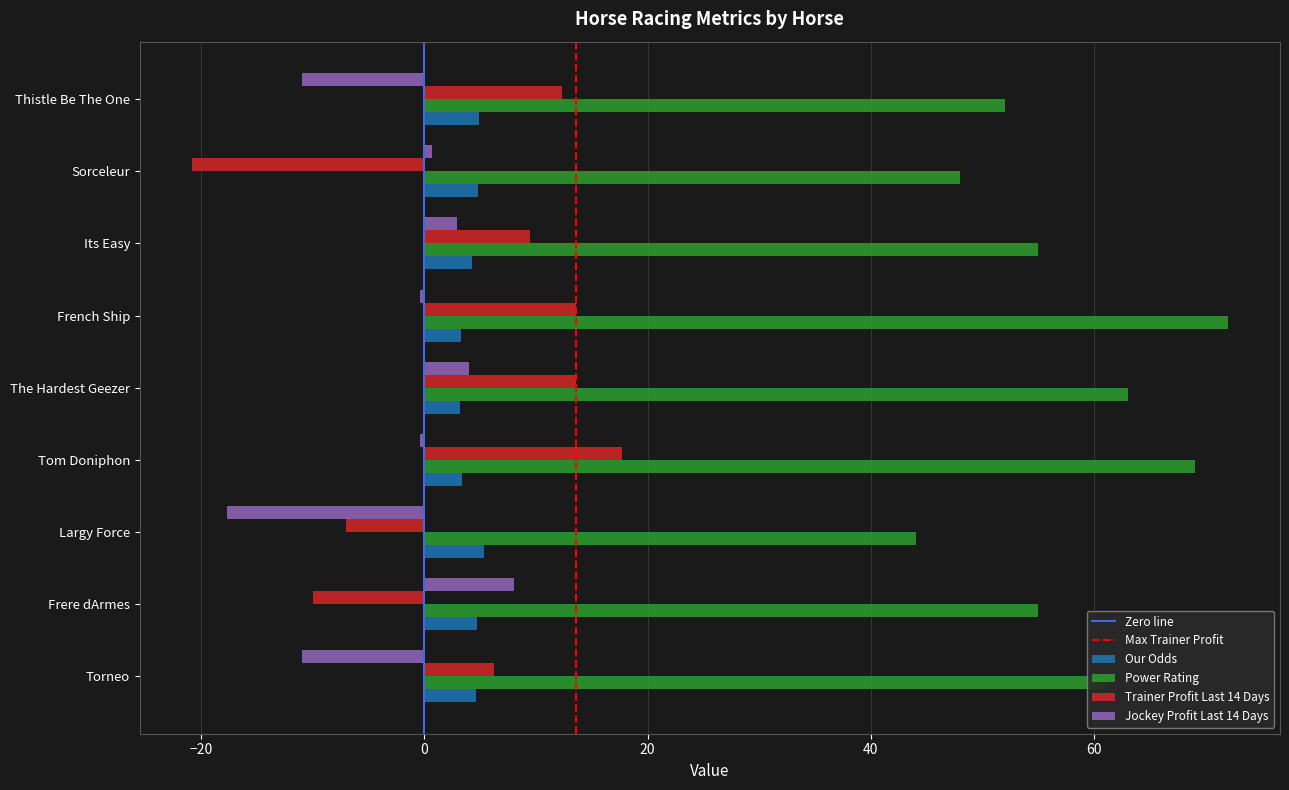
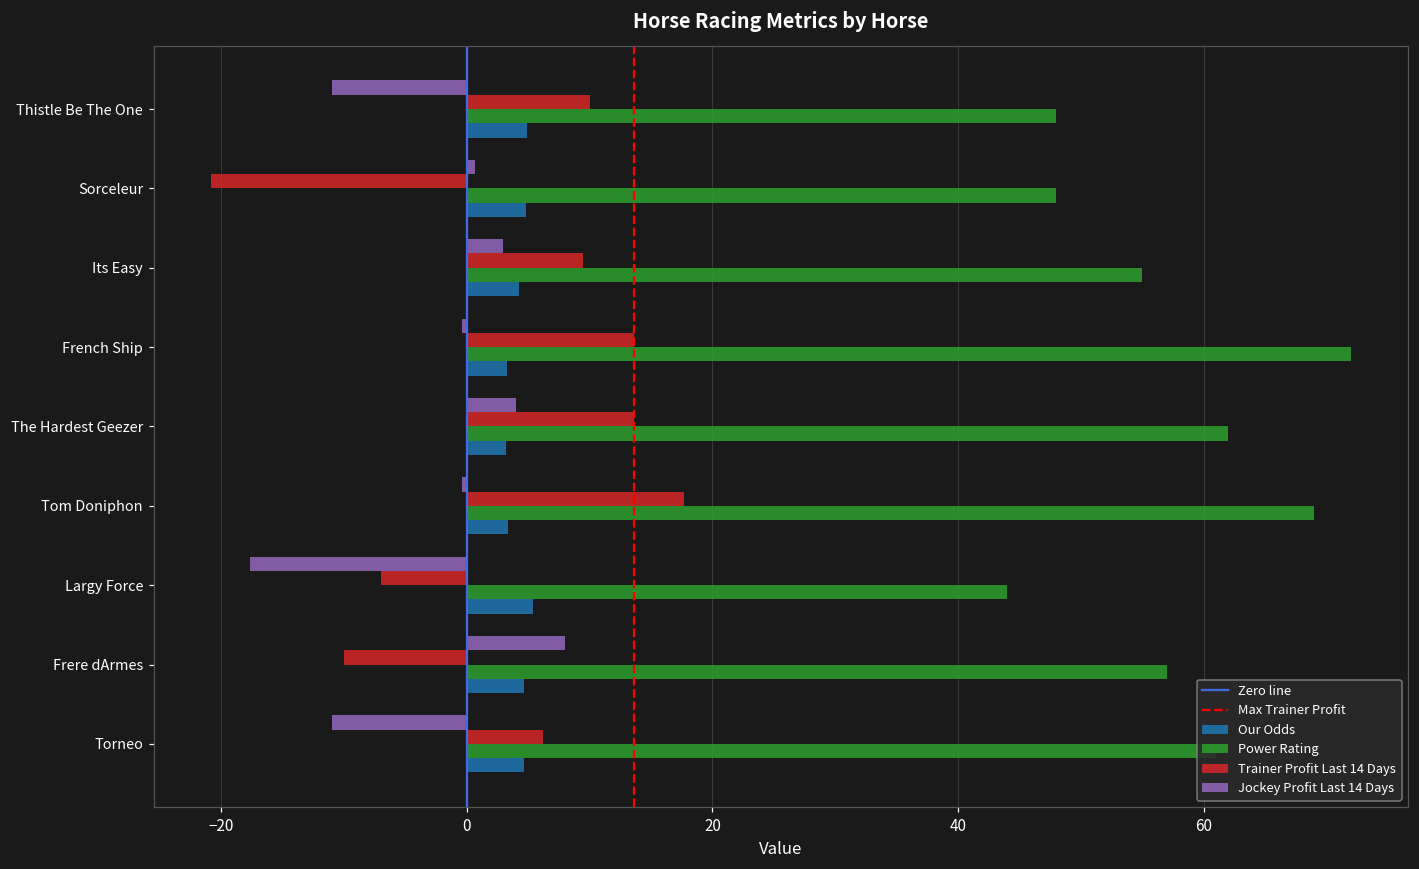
  {
    "Our Odds": {
      "Thistle Be The One": 4.9,
      "Sorceleur": 4.8,
      "Its Easy": 4.3,
      "French Ship": 3.3,
      "The Hardest Geezer": 3.2,
      "Tom Doniphon": 3.4,
      "Largy Force": 5.4,
      "Frere dArmes": 4.7,
      "Torneo": 4.6
    },
    "Power Rating": {
-     "Thistle Be The One": 52,
+     "Thistle Be The One": 48,
      "Sorceleur": 48,
      "Its Easy": 55,
      "French Ship": 72,
-     "The Hardest Geezer": 63,
+     "The Hardest Geezer": 62,
      "Tom Doniphon": 69,
      "Largy Force": 44,
-     "Frere dArmes": 55
+     "Frere dArmes": 57
    },
    "Trainer Profit Last 14 Days": {
-     "Thistle Be The One": 12.3,
+     "Thistle Be The One": 10.0,
      "Sorceleur": -20.9,
      "Its Easy": 9.5,
      "French Ship": 13.6,
      "The Hardest Geezer": 13.6,
      "Tom Doniphon": 17.7,
      "Largy Force": -7.0,
      "Frere dArmes": -10.0,
      "Torneo": 6.2
    },
    "Jockey Profit Last 14 Days": {
      "Thistle Be The One": -11.0,
      "Sorceleur": 0.7,
      "Its Easy": 2.9,
      "French Ship": -0.4,
      "The Hardest Geezer": 4.0,
      "Tom Doniphon": -0.4,
      "Largy Force": -17.7,
      "Frere dArmes": 8.0,
      "Torneo": -11.0
    }
  }
